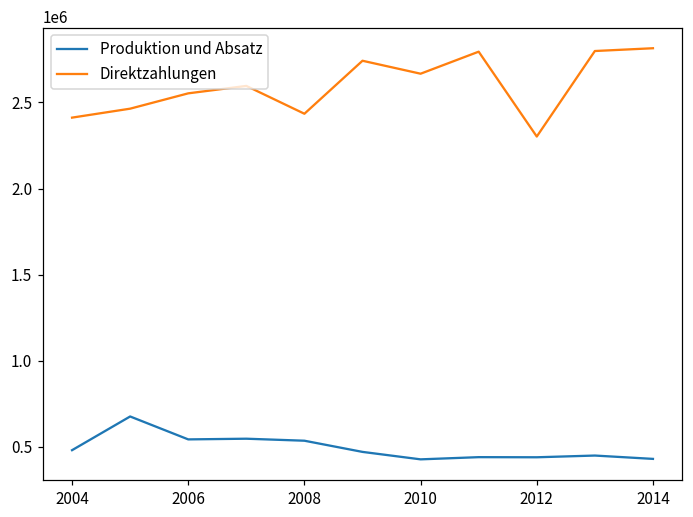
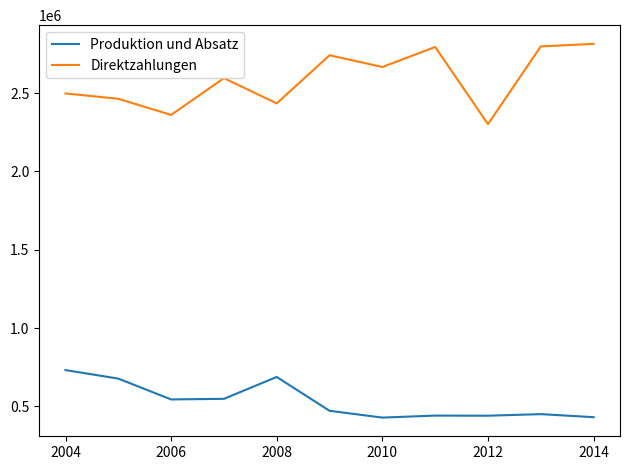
  {
    "Produktion und Absatz": {
-     "2004": 480000,
+     "2004": 730000,
      "2006": 540000,
-     "2008": 540000,
+     "2008": 690000,
      "2010": 430000,
      "2012": 440000,
      "2014": 430000
    },
    "Direktzahlungen": {
-     "2004": 2410000,
-     "2006": 2550000,
+     "2004": 2500000,
+     "2006": 2360000,
      "2008": 2430000,
      "2010": 2670000,
      "2012": 2300000,
      "2014": 2810000
    }
  }
